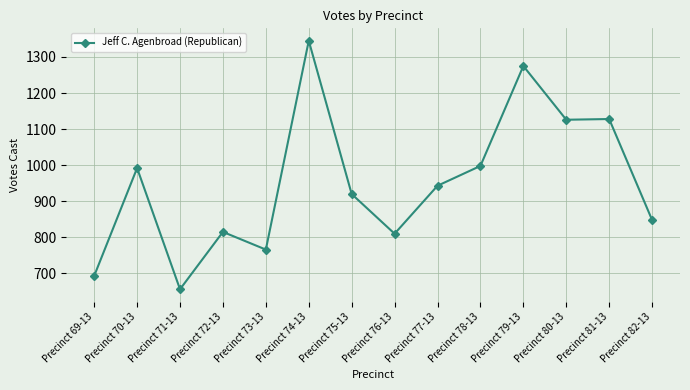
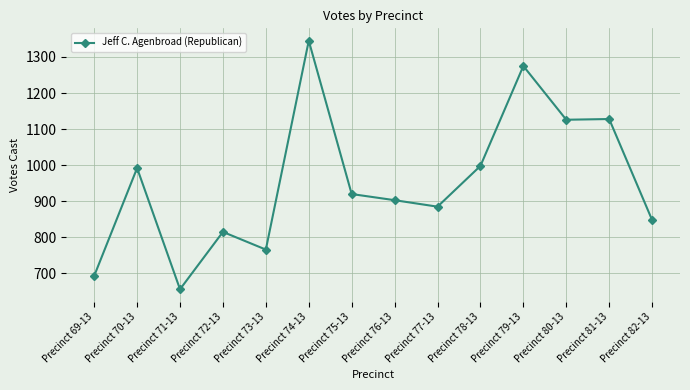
  {
    "Precinct 69-13": 690,
    "Precinct 70-13": 990,
    "Precinct 71-13": 660,
    "Precinct 72-13": 820,
    "Precinct 73-13": 770,
    "Precinct 74-13": 1350,
    "Precinct 75-13": 920,
-   "Precinct 76-13": 810,
-   "Precinct 77-13": 940,
+   "Precinct 76-13": 900,
+   "Precinct 77-13": 890,
    "Precinct 78-13": 1000,
    "Precinct 79-13": 1280,
    "Precinct 80-13": 1130,
    "Precinct 81-13": 1130,
    "Precinct 82-13": 850
  }
